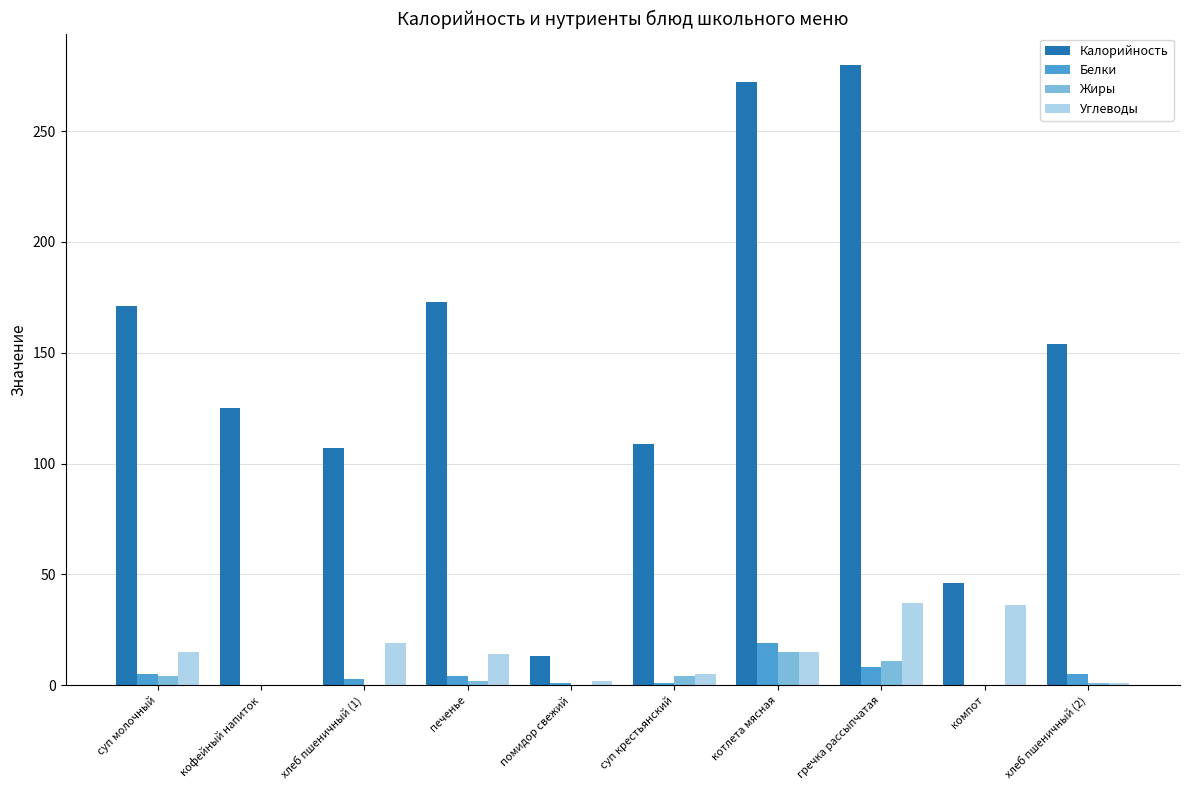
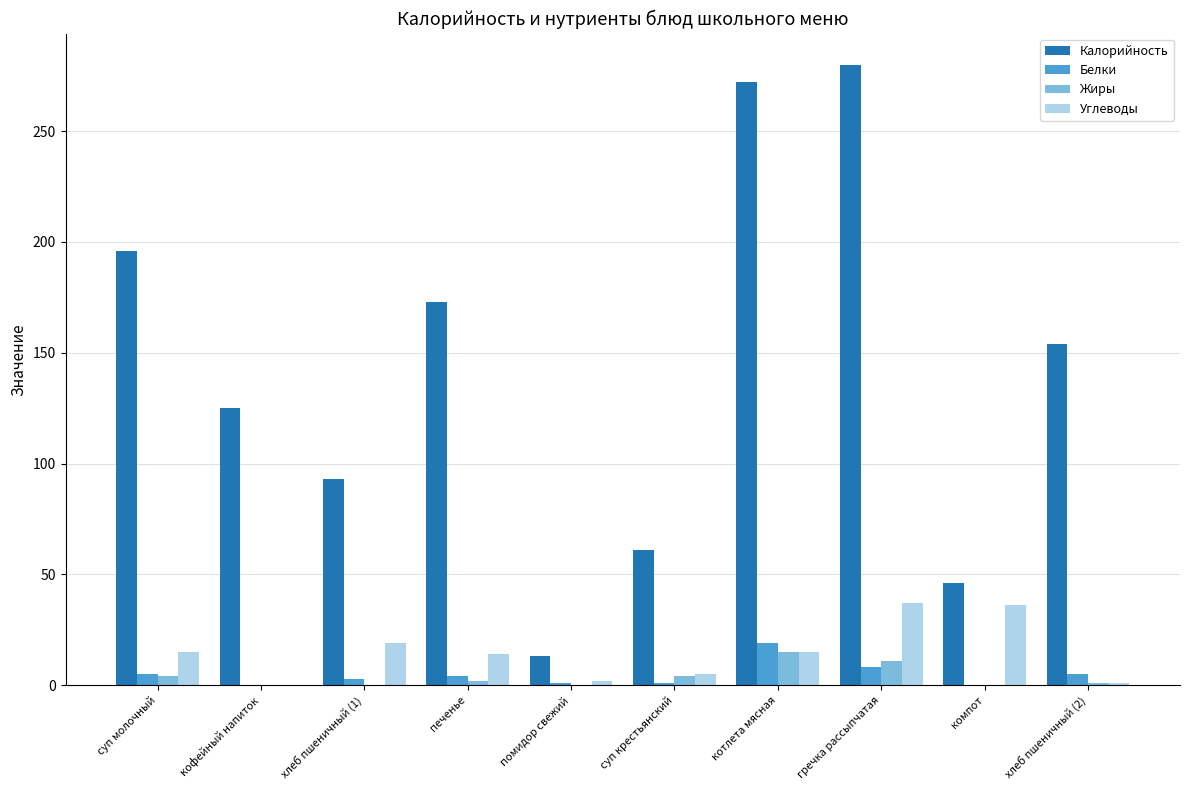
  {
    "Калорийность": {
-     "суп молочный": 171,
+     "суп молочный": 196,
      "кофейный напиток": 125,
-     "хлеб пшеничный (1)": 107,
+     "хлеб пшеничный (1)": 93,
      "печенье": 173,
      "помидор свежий": 13,
-     "суп крестьянский": 109,
+     "суп крестьянский": 61,
      "котлета мясная": 272,
      "гречка рассыпчатая": 280,
      "компот": 46,
      "хлеб пшеничный (2)": 154
    }
  }
